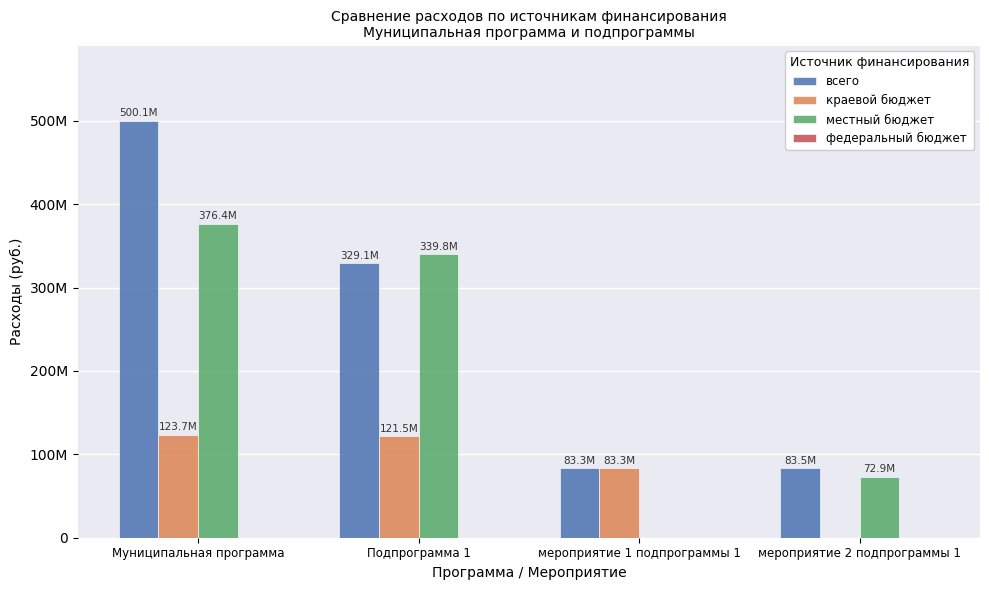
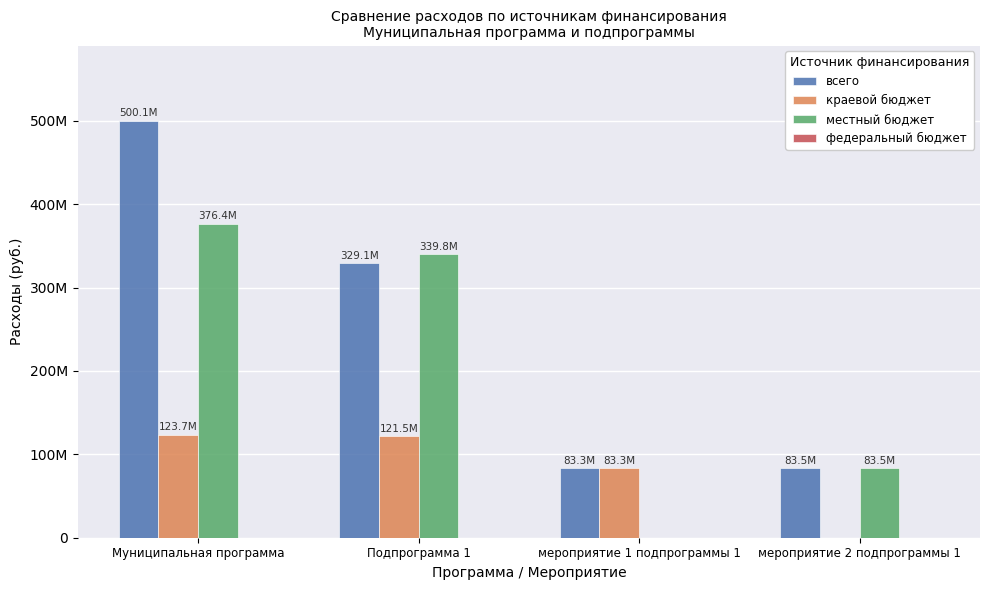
  {
    "всего": {
      "Муниципальная программа": "500.1M",
      "Подпрограмма 1": "329.1M",
      "мероприятие 1 подпрограммы 1": "83.3M",
      "мероприятие 2 подпрограммы 1": "83.5M"
    },
    "местный бюджет": {
      "Муниципальная программа": "376.4M",
      "Подпрограмма 1": "339.8M",
-     "мероприятие 2 подпрограммы 1": "72.9M"
+     "мероприятие 2 подпрограммы 1": "83.5M"
    }
  }
